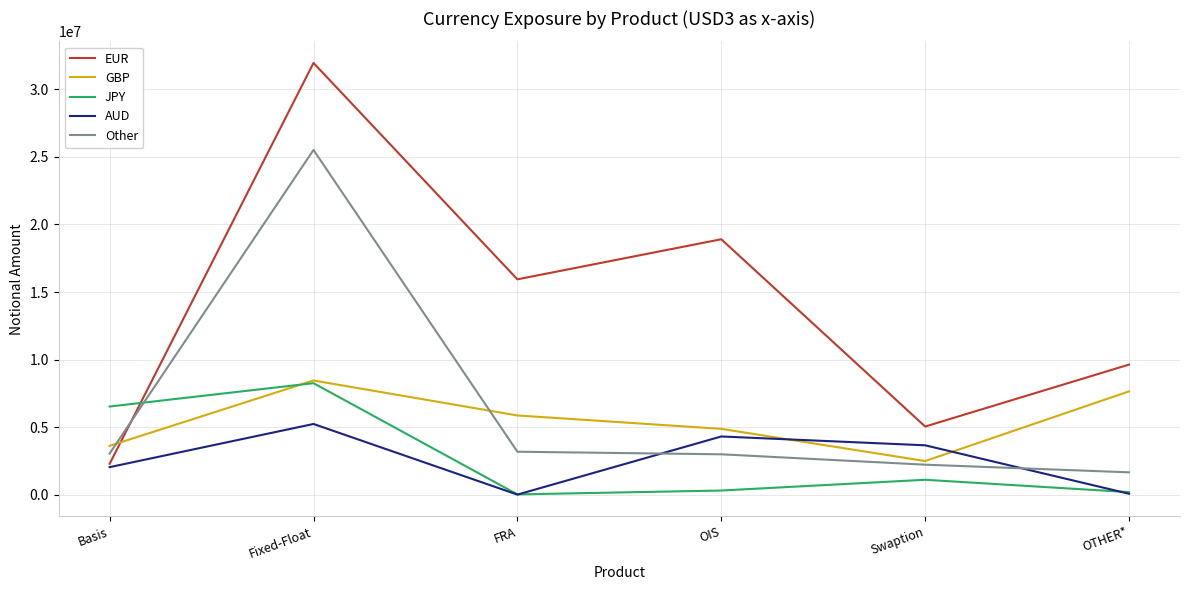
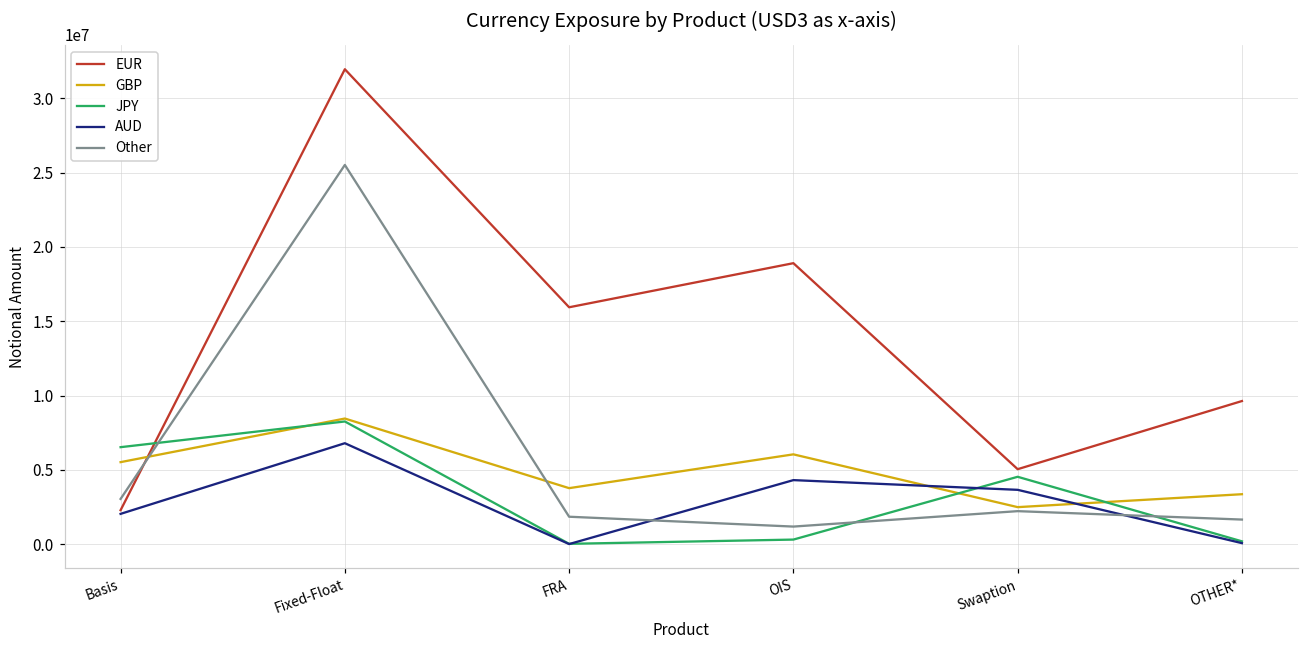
  {
    "EUR": {
      "Basis": 2300000,
      "Fixed-Float": 32000000,
      "FRA": 15900000,
      "OIS": 18900000,
      "Swaption": 5000000,
      "OTHER*": 9600000
    },
    "GBP": {
-     "Basis": 3600000,
+     "Basis": 5500000,
      "Fixed-Float": 8500000,
-     "FRA": 5900000,
-     "OIS": 4900000,
+     "FRA": 3800000,
+     "OIS": 6000000,
      "Swaption": 2500000,
-     "OTHER*": 7600000
+     "OTHER*": 3400000
    },
    "JPY": {
      "Basis": 6500000,
      "Fixed-Float": 8300000,
      "OIS": 300000,
-     "Swaption": 1100000
+     "Swaption": 4500000
    },
    "AUD": {
      "Basis": 2000000,
-     "Fixed-Float": 5200000,
+     "Fixed-Float": 6800000,
      "OIS": 4300000,
      "Swaption": 3700000
    },
    "Other": {
      "Basis": 3000000,
      "Fixed-Float": 25500000,
-     "FRA": 3200000,
-     "OIS": 3000000,
+     "FRA": 1800000,
+     "OIS": 1200000,
      "Swaption": 2200000,
      "OTHER*": 1700000
    }
  }
